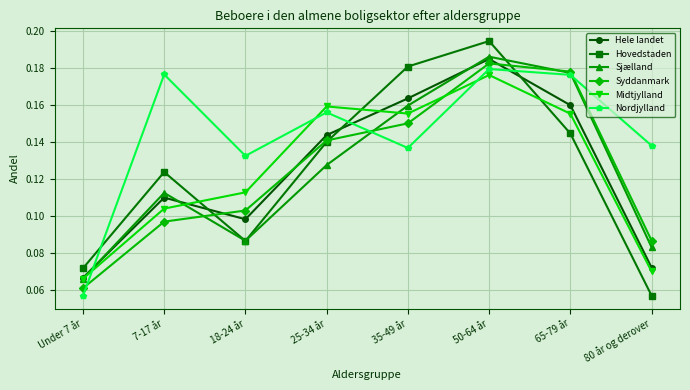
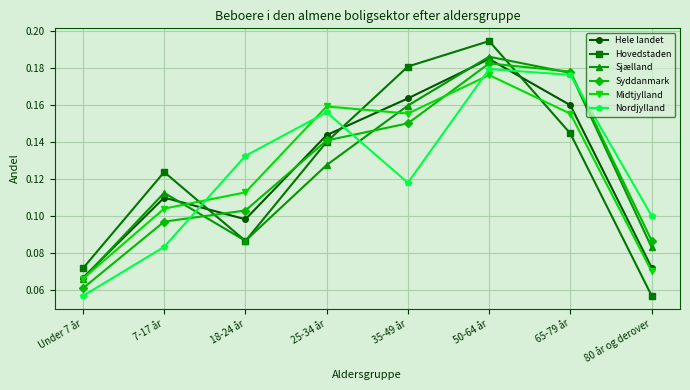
  {
    "Nordjylland": {
      "Under 7 år": 0.057,
-     "7-17 år": 0.177,
+     "7-17 år": 0.083,
      "18-24 år": 0.133,
      "25-34 år": 0.156,
-     "35-49 år": 0.137,
+     "35-49 år": 0.118,
      "50-64 år": 0.180,
-     "80 år og derover": 0.138
+     "80 år og derover": 0.100
    }
  }
